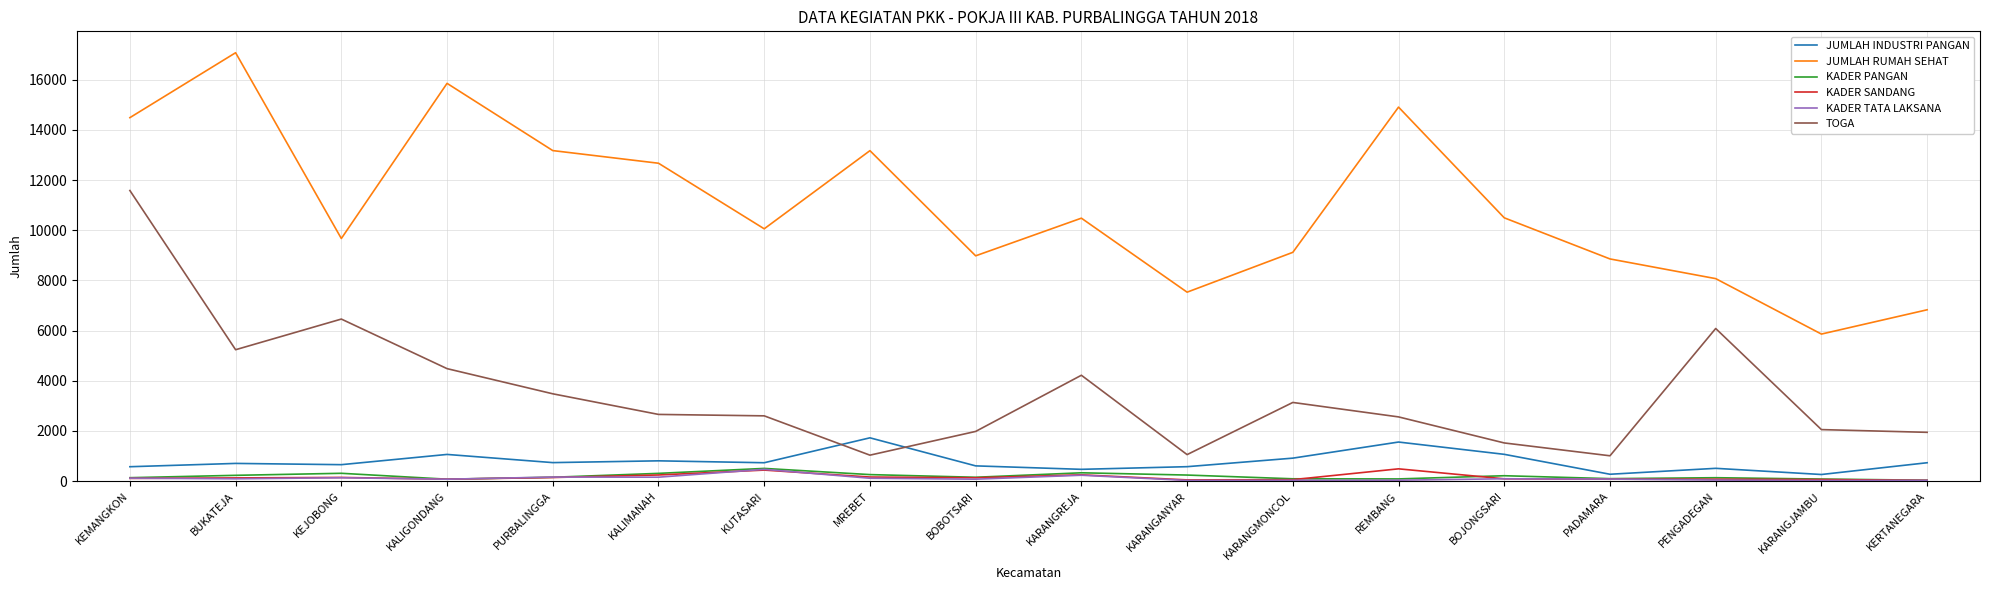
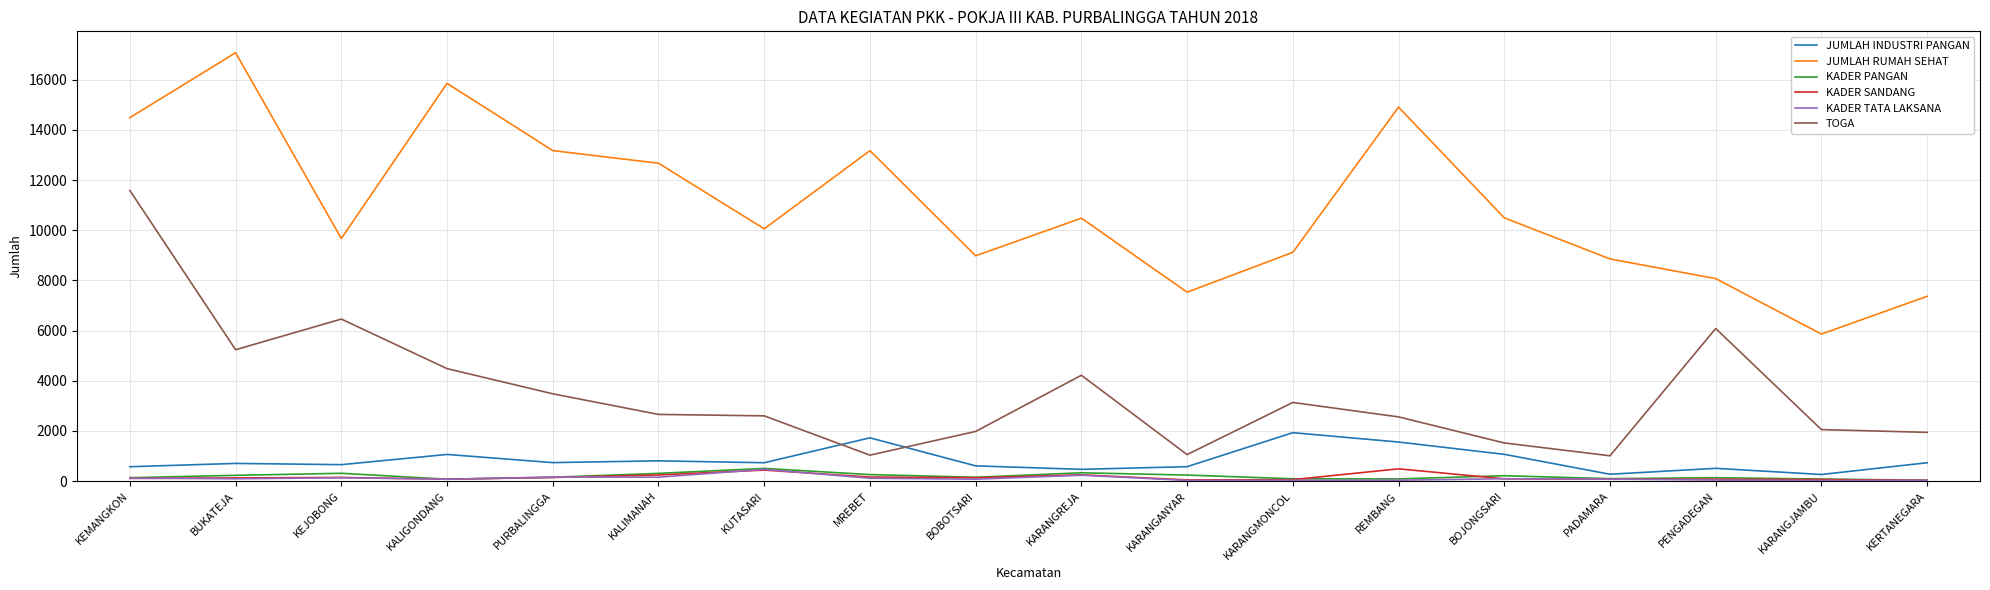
  {
    "JUMLAH INDUSTRI PANGAN": {
      "KEMANGKON": 600,
      "BUKATEJA": 700,
      "KEJOBONG": 700,
      "KALIGONDANG": 1100,
      "PURBALINGGA": 700,
      "KALIMANAH": 800,
      "KUTASARI": 700,
      "MREBET": 1700,
      "BOBOTSARI": 600,
      "KARANGREJA": 500,
      "KARANGANYAR": 600,
-     "KARANGMONCOL": 900,
+     "KARANGMONCOL": 1900,
      "REMBANG": 1600,
      "BOJONGSARI": 1100,
      "PADAMARA": 300,
      "PENGADEGAN": 500,
      "KARANGJAMBU": 300,
      "KERTANEGARA": 700
    },
    "JUMLAH RUMAH SEHAT": {
      "KEMANGKON": 14500,
      "BUKATEJA": 17100,
      "KEJOBONG": 9700,
      "KALIGONDANG": 15900,
      "PURBALINGGA": 13200,
      "KALIMANAH": 12700,
      "KUTASARI": 10100,
      "MREBET": 13200,
      "BOBOTSARI": 9000,
      "KARANGREJA": 10500,
      "KARANGANYAR": 7500,
      "KARANGMONCOL": 9100,
      "REMBANG": 14900,
      "BOJONGSARI": 10500,
      "PADAMARA": 8900,
      "PENGADEGAN": 8100,
      "KARANGJAMBU": 5900,
-     "KERTANEGARA": 6800
+     "KERTANEGARA": 7400
    },
    "KADER PANGAN": {
      "BUKATEJA": 200,
      "KEJOBONG": 300,
      "KARANGANYAR": 200,
      "BOJONGSARI": 200
    },
    "KADER SANDANG": {
      "REMBANG": 500
    },
    "TOGA": {
      "KEMANGKON": 11600,
      "BUKATEJA": 5200,
      "KEJOBONG": 6500,
      "KALIGONDANG": 4500,
      "PURBALINGGA": 3500,
      "KALIMANAH": 2700,
      "KUTASARI": 2600,
      "MREBET": 1000,
      "BOBOTSARI": 2000,
      "KARANGREJA": 4200,
      "KARANGANYAR": 1100,
      "KARANGMONCOL": 3100,
      "REMBANG": 2600,
      "BOJONGSARI": 1500,
      "PADAMARA": 1000,
      "PENGADEGAN": 6100,
      "KARANGJAMBU": 2100,
      "KERTANEGARA": 1900
    }
  }
